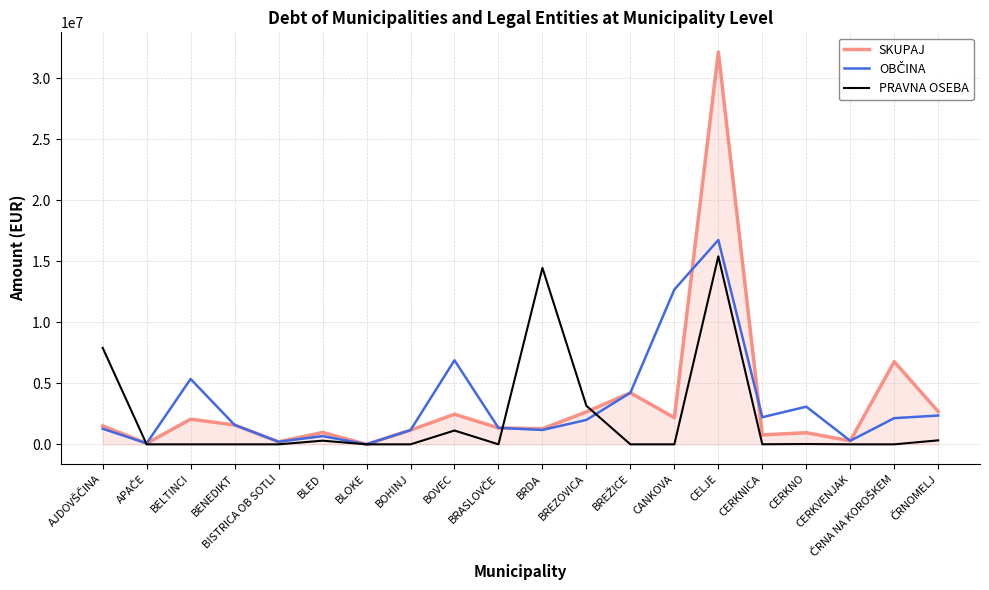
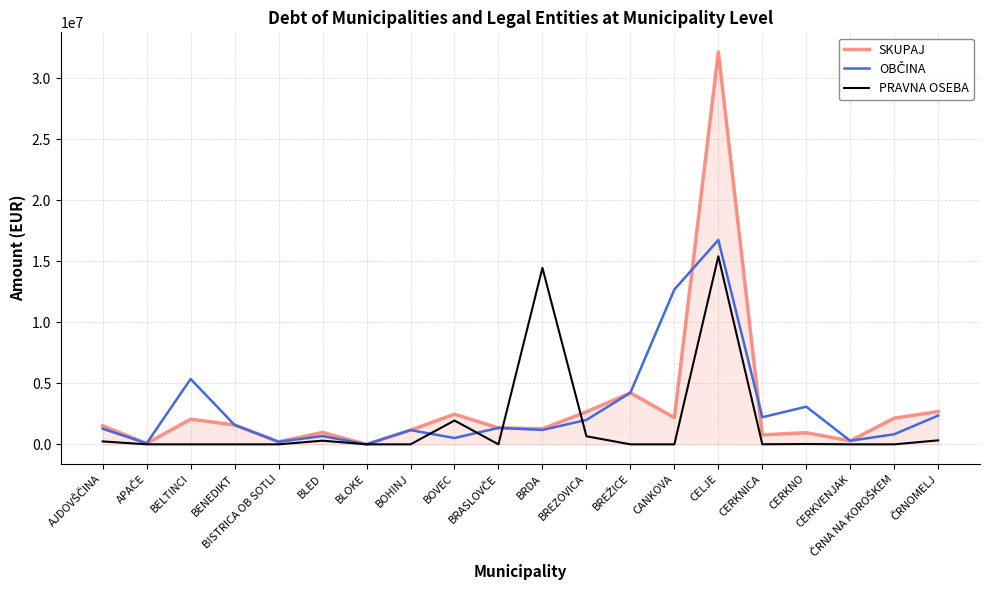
  {
    "SKUPAJ": {
      "AJDOVŠČINA": 1500000,
      "BELTINCI": 2100000,
      "BLED": 1000000,
      "BOVEC": 2500000,
      "BREZOVICA": 2700000,
      "CANKOVA": 2200000,
      "CELJE": 32100000,
      "CERKNICA": 800000,
      "CERKNO": 1000000,
-     "ČRNA NA KOROŠKEM": 6800000,
+     "ČRNA NA KOROŠKEM": 2100000,
      "ČRNOMELJ": 2700000
    },
    "OBČINA": {
      "AJDOVŠČINA": 1300000,
      "BELTINCI": 5400000,
      "BLED": 700000,
-     "BOVEC": 6900000,
+     "BOVEC": 500000,
      "BREZOVICA": 2000000,
      "CANKOVA": 12700000,
      "CELJE": 16700000,
      "CERKNICA": 2200000,
      "CERKNO": 3100000,
-     "ČRNA NA KOROŠKEM": 2100000,
+     "ČRNA NA KOROŠKEM": 800000,
      "ČRNOMELJ": 2400000
    },
    "PRAVNA OSEBA": {
-     "AJDOVŠČINA": 7900000,
+     "AJDOVŠČINA": 200000,
      "BELTINCI": 0,
      "BENEDIKT": 0,
      "BLED": 300000,
      "BOHINJ": 0,
-     "BOVEC": 1100000,
+     "BOVEC": 2000000,
      "BRASLOVČE": 0,
      "BRDA": 14500000,
-     "BREZOVICA": 3200000,
+     "BREZOVICA": 700000,
      "BREŽICE": 0,
      "CANKOVA": 0,
      "CELJE": 15400000,
      "CERKNICA": 0,
      "CERKNO": 0,
      "CERKVENJAK": 0,
      "ČRNA NA KOROŠKEM": 0,
      "ČRNOMELJ": 300000
    }
  }
